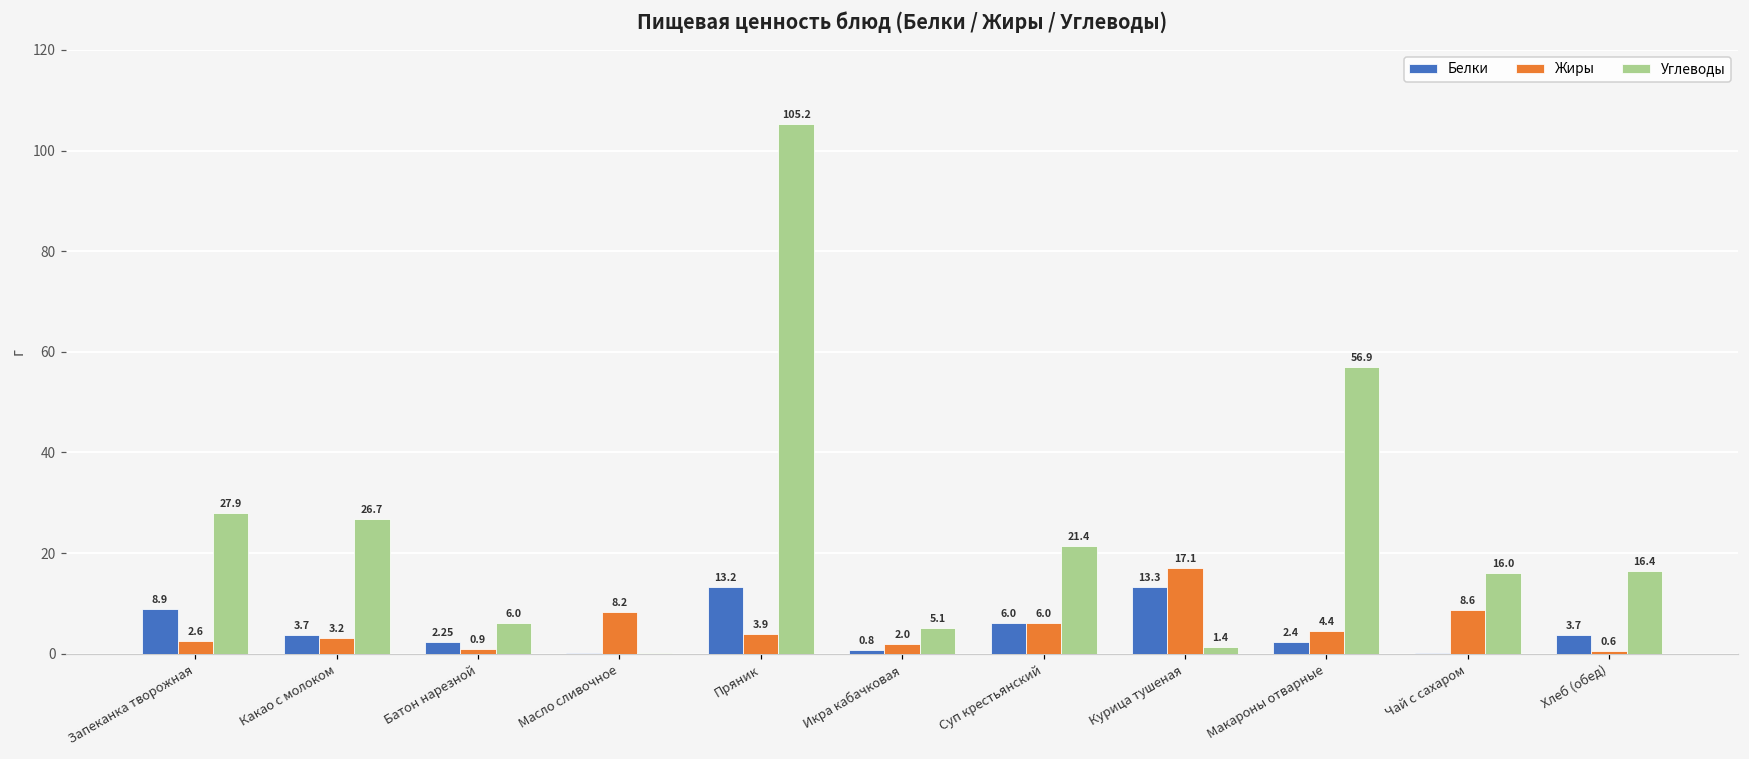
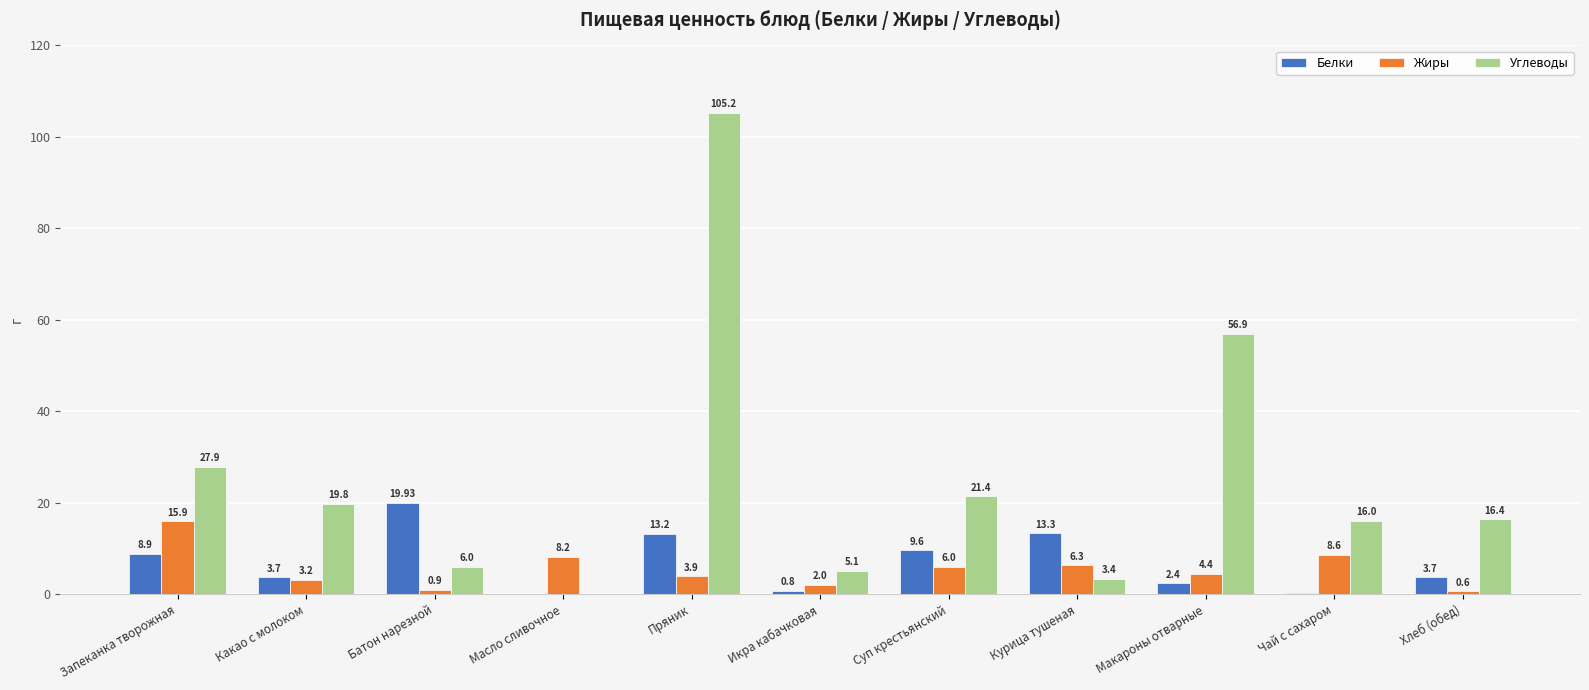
  {
    "Белки": {
      "Запеканка творожная": 8.9,
      "Какао с молоком": 3.7,
-     "Батон нарезной": 2.25,
+     "Батон нарезной": 19.93,
      "Пряник": 13.2,
      "Икра кабачковая": 0.8,
-     "Суп крестьянский": 6.0,
+     "Суп крестьянский": 9.6,
      "Курица тушеная": 13.3,
      "Макароны отварные": 2.4,
      "Хлеб (обед)": 3.7
    },
    "Жиры": {
-     "Запеканка творожная": 2.6,
+     "Запеканка творожная": 15.9,
      "Какао с молоком": 3.2,
      "Батон нарезной": 0.9,
      "Масло сливочное": 8.2,
      "Пряник": 3.9,
      "Икра кабачковая": 2.0,
      "Суп крестьянский": 6.0,
-     "Курица тушеная": 17.1,
+     "Курица тушеная": 6.3,
      "Макароны отварные": 4.4,
      "Чай с сахаром": 8.6,
      "Хлеб (обед)": 0.6
    },
    "Углеводы": {
      "Запеканка творожная": 27.9,
-     "Какао с молоком": 26.7,
+     "Какао с молоком": 19.8,
      "Батон нарезной": 6.0,
      "Пряник": 105.2,
      "Икра кабачковая": 5.1,
      "Суп крестьянский": 21.4,
-     "Курица тушеная": 1.4,
+     "Курица тушеная": 3.4,
      "Макароны отварные": 56.9,
      "Чай с сахаром": 16.0,
      "Хлеб (обед)": 16.4
    }
  }
